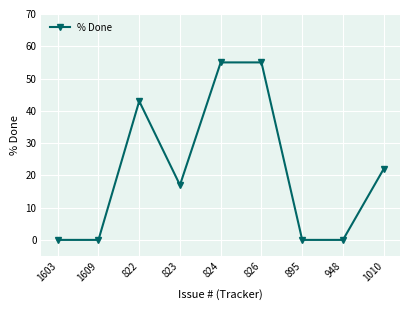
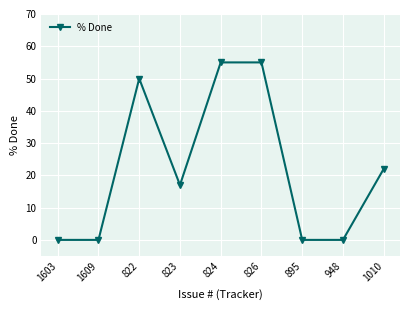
  {
    "1603": 0,
    "1609": 0,
-   "822": 43,
+   "822": 50,
    "823": 17,
    "824": 55,
    "826": 55,
    "895": 0,
    "948": 0,
    "1010": 22
  }
